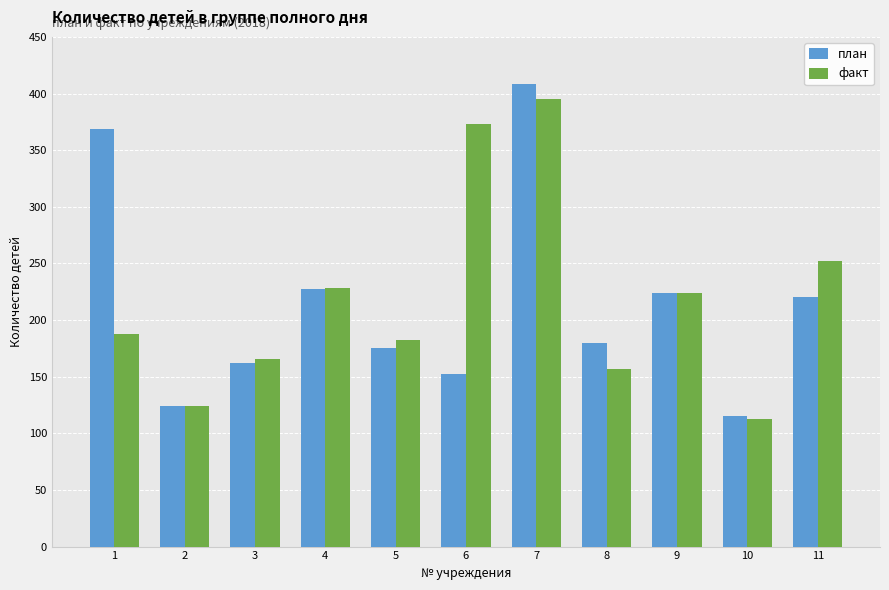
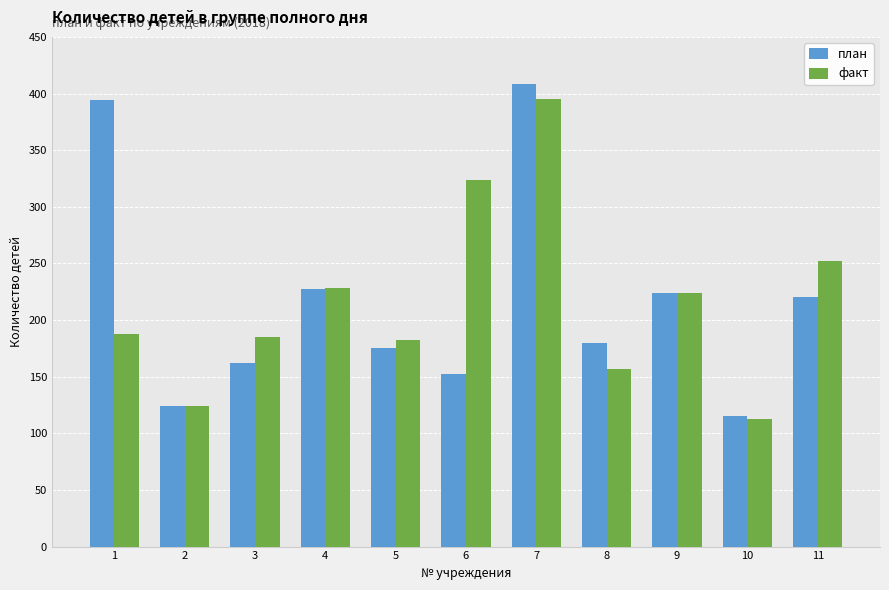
  {
    "план": {
-     "1": 369,
+     "1": 394,
      "2": 124,
      "3": 162,
      "4": 227,
      "5": 175,
      "6": 152,
      "7": 408,
      "8": 180,
      "9": 224,
      "10": 115,
      "11": 220
    },
    "факт": {
      "1": 188,
      "2": 124,
-     "3": 166,
+     "3": 185,
      "4": 228,
      "5": 182,
-     "6": 373,
+     "6": 324,
      "7": 395,
      "8": 157,
      "9": 224,
      "10": 113,
      "11": 252
    }
  }
